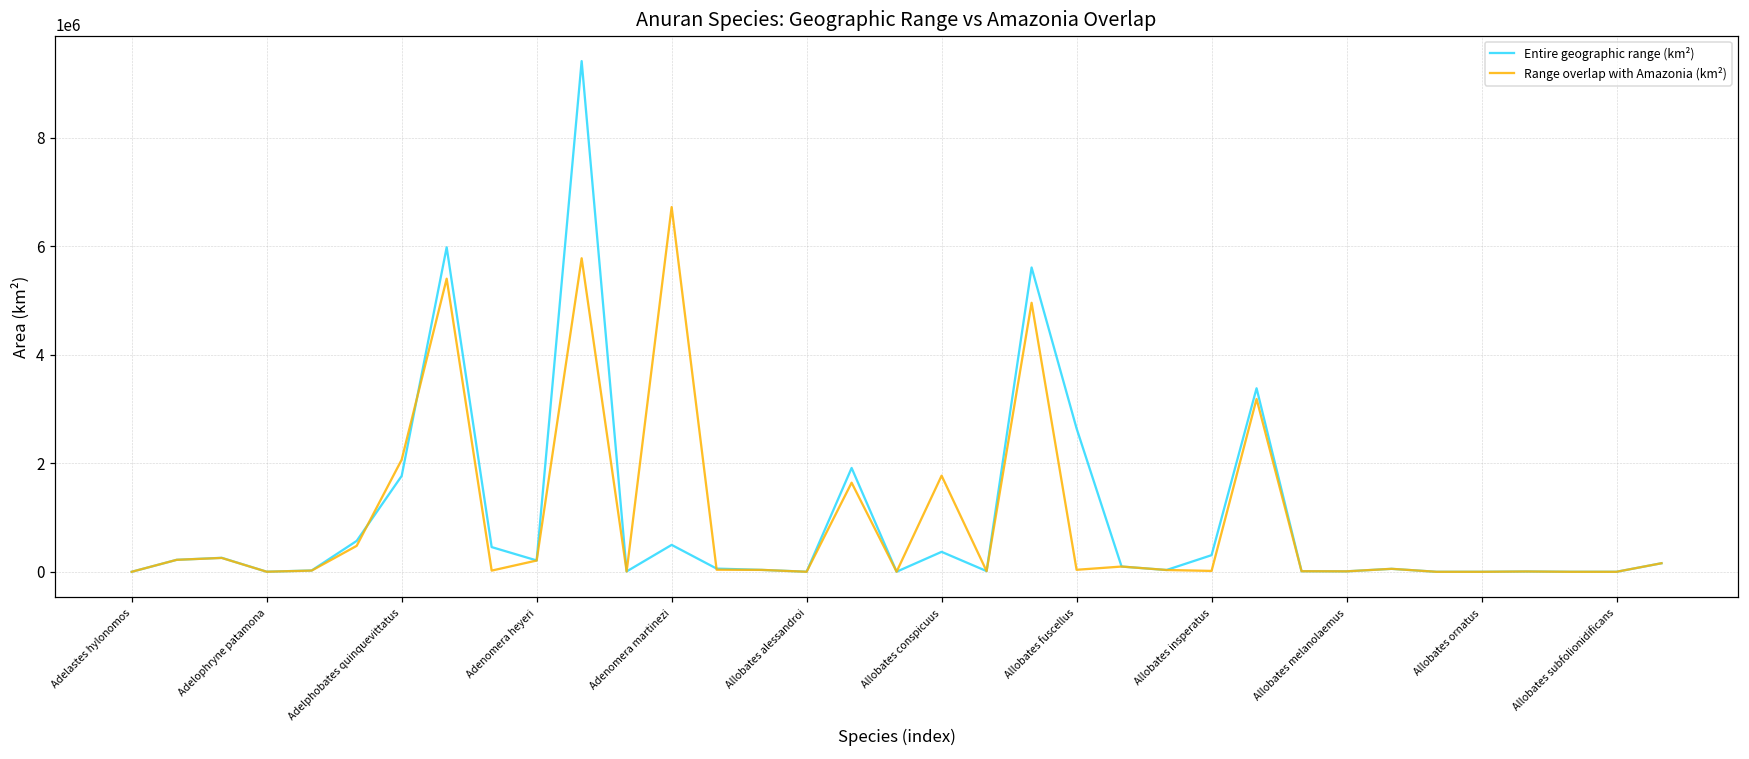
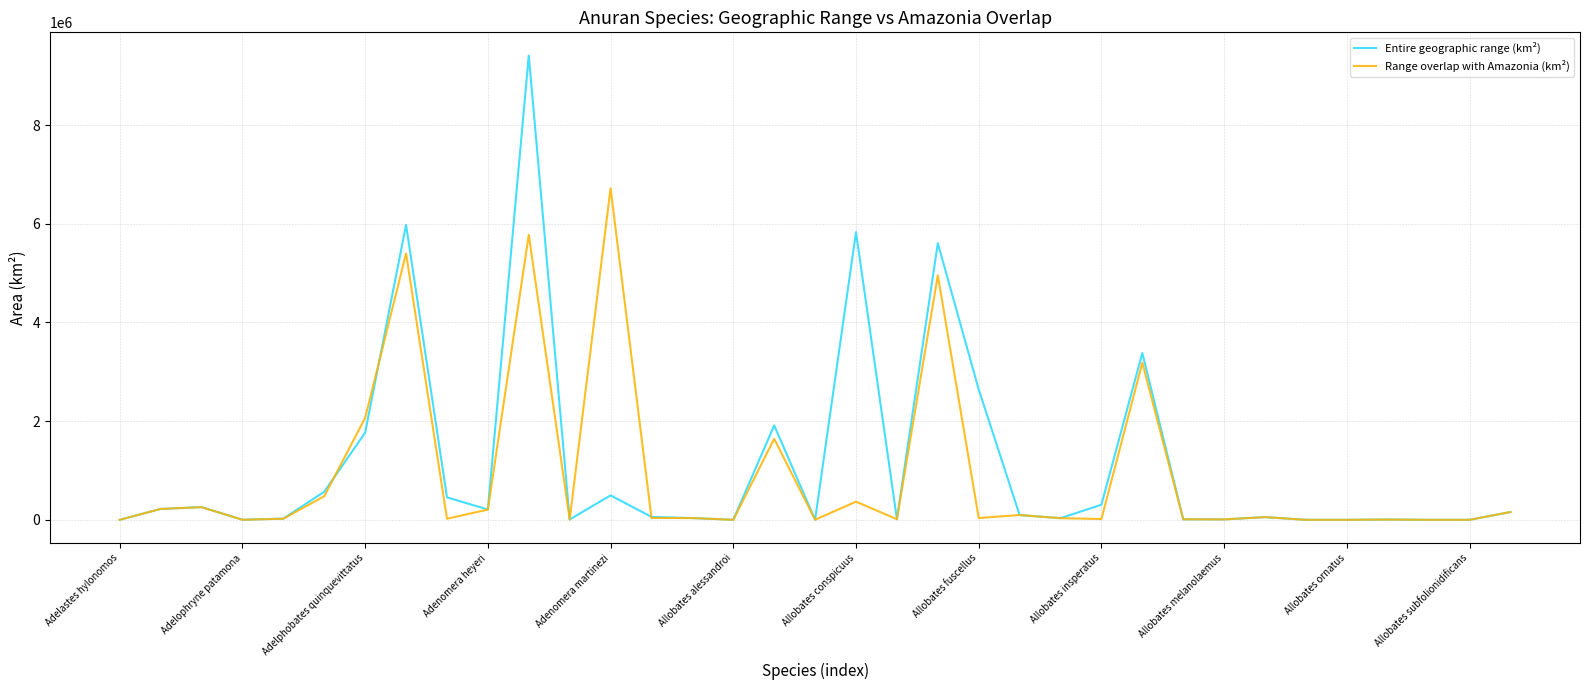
  {
    "Entire geographic range (km²)": {
      "Adelphobates quinquevittatus": 1800000,
      "Adenomera martinezi": 500000,
-     "Allobates conspicuus": 400000,
+     "Allobates conspicuus": 5800000,
      "Allobates fuscellus": 2600000,
      "Allobates insperatus": 300000
    },
    "Range overlap with Amazonia (km²)": {
      "Adelphobates quinquevittatus": 2100000,
      "Adenomera martinezi": 6700000,
-     "Allobates conspicuus": 1800000,
+     "Allobates conspicuus": 400000,
      "Allobates fuscellus": 0,
      "Allobates insperatus": 0
    }
  }
